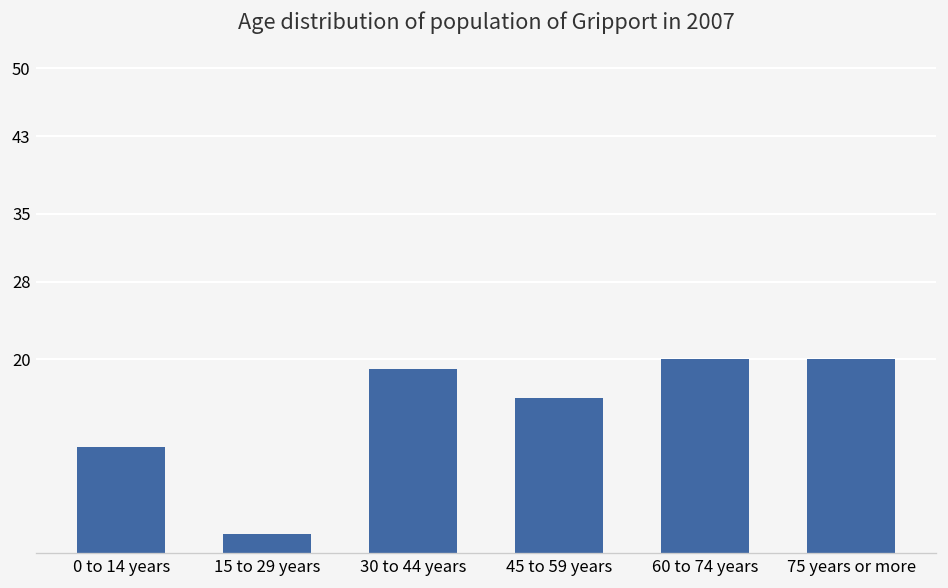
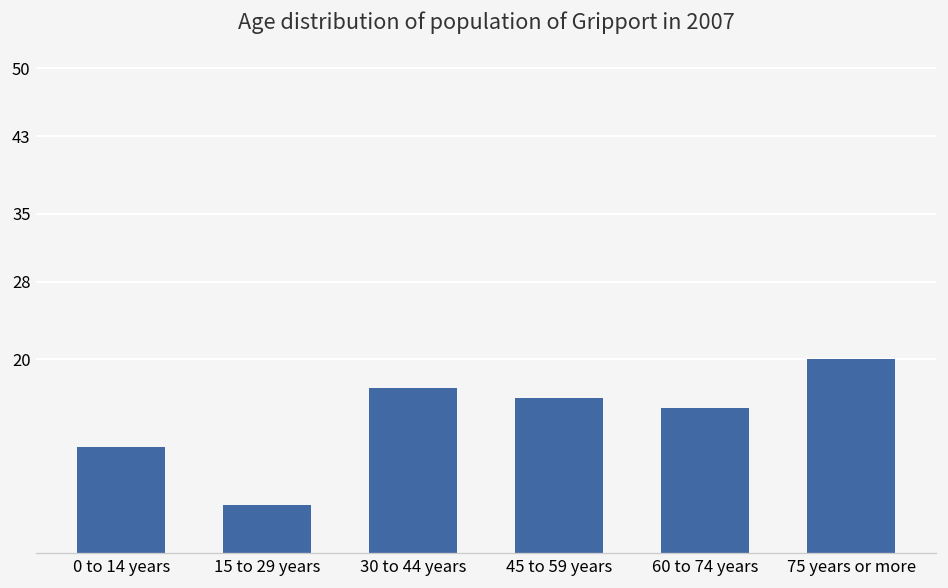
  {
    "0 to 14 years": 11,
-   "15 to 29 years": 2,
-   "30 to 44 years": 19,
+   "15 to 29 years": 5,
+   "30 to 44 years": 17,
    "45 to 59 years": 16,
-   "60 to 74 years": 20,
+   "60 to 74 years": 15,
    "75 years or more": 20
  }
